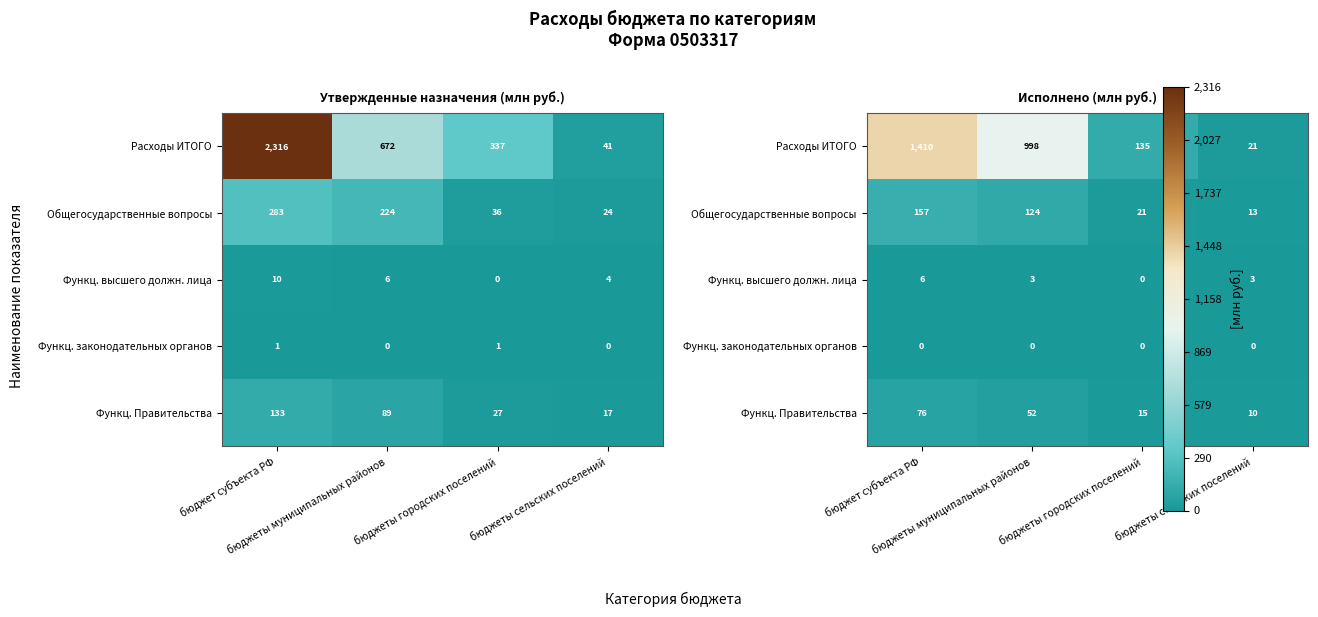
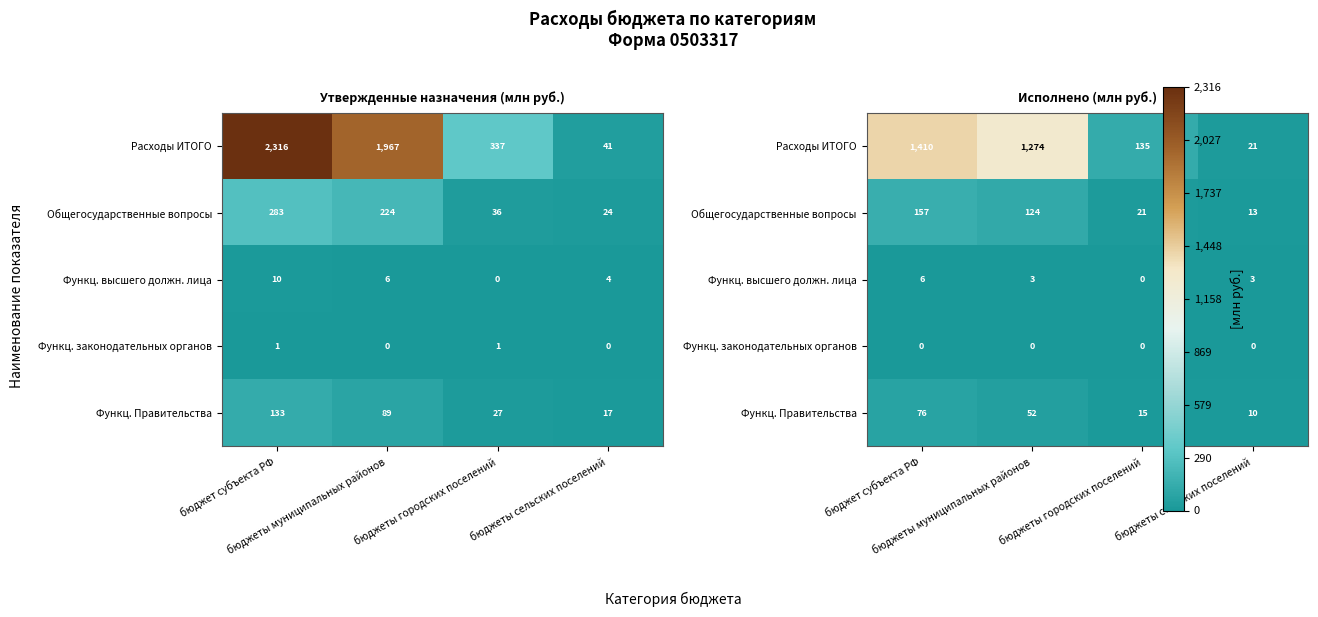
  {
    "Утвержденные назначения (млн руб.)": {
      "Расходы ИТОГО": {
        "бюджет субъекта РФ": "2,316",
-       "бюджеты муниципальных районов": "672",
+       "бюджеты муниципальных районов": "1,967",
        "бюджеты городских поселений": "337",
        "бюджеты сельских поселений": "41"
      },
      "Общегосударственные вопросы": {
        "бюджет субъекта РФ": "283",
        "бюджеты муниципальных районов": "224",
        "бюджеты городских поселений": "36",
        "бюджеты сельских поселений": "24"
      },
      "Функц. высшего должн. лица": {
        "бюджет субъекта РФ": "10",
        "бюджеты муниципальных районов": "6",
        "бюджеты городских поселений": "0",
        "бюджеты сельских поселений": "4"
      },
      "Функц. законодательных органов": {
        "бюджет субъекта РФ": "1",
        "бюджеты муниципальных районов": "0",
        "бюджеты городских поселений": "1",
        "бюджеты сельских поселений": "0"
      },
      "Функц. Правительства": {
        "бюджет субъекта РФ": "133",
        "бюджеты муниципальных районов": "89",
        "бюджеты городских поселений": "27",
        "бюджеты сельских поселений": "17"
      }
    },
    "Исполнено (млн руб.)": {
      "Расходы ИТОГО": {
        "бюджет субъекта РФ": "1,410",
-       "бюджеты муниципальных районов": "998",
+       "бюджеты муниципальных районов": "1,274",
        "бюджеты городских поселений": "135",
        "бюджеты сельских поселений": "21"
      },
      "Общегосударственные вопросы": {
        "бюджет субъекта РФ": "157",
        "бюджеты муниципальных районов": "124",
        "бюджеты городских поселений": "21",
        "бюджеты сельских поселений": "13"
      },
      "Функц. высшего должн. лица": {
        "бюджет субъекта РФ": "6",
        "бюджеты муниципальных районов": "3",
        "бюджеты городских поселений": "0",
        "бюджеты сельских поселений": "3"
      },
      "Функц. законодательных органов": {
        "бюджет субъекта РФ": "0",
        "бюджеты муниципальных районов": "0",
        "бюджеты городских поселений": "0",
        "бюджеты сельских поселений": "0"
      },
      "Функц. Правительства": {
        "бюджет субъекта РФ": "76",
        "бюджеты муниципальных районов": "52",
        "бюджеты городских поселений": "15",
        "бюджеты сельских поселений": "10"
      }
    }
  }
